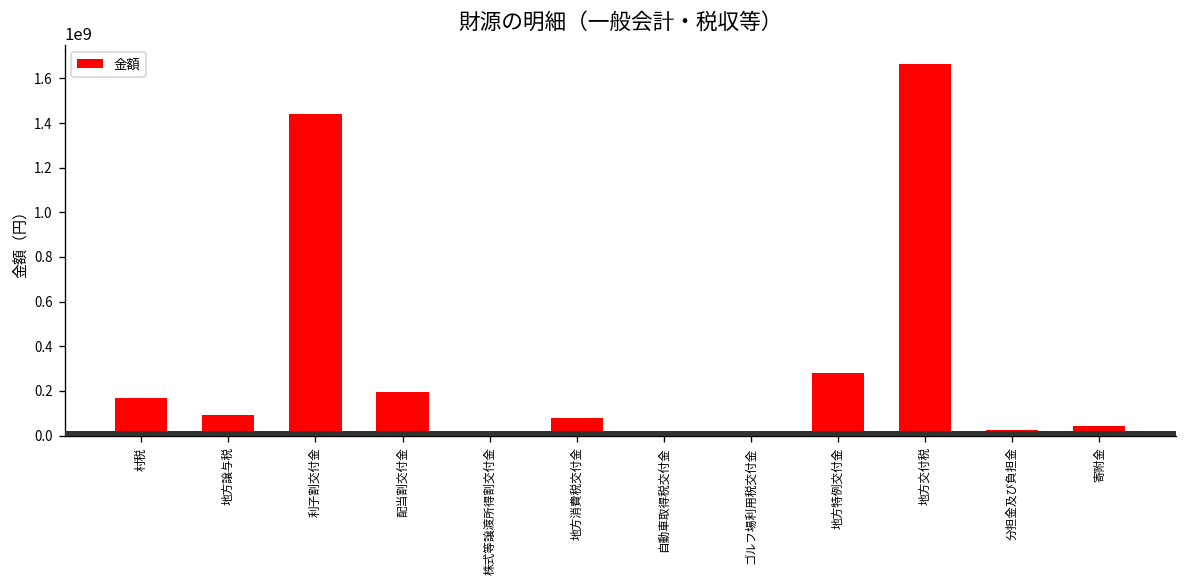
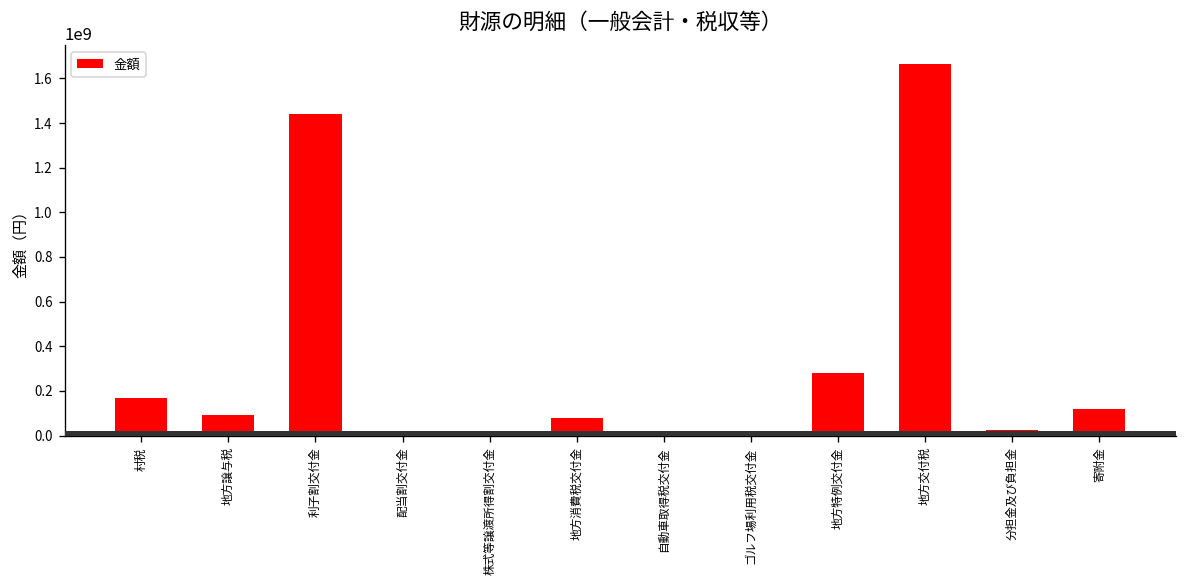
  {
    "村税": 170000000,
    "地方譲与税": 90000000,
    "利子割交付金": 1440000000,
-   "配当割交付金": 200000000,
+   "配当割交付金": 0,
    "地方消費税交付金": 80000000,
    "地方特例交付金": 280000000,
    "地方交付税": 1660000000,
    "分担金及び負担金": 20000000,
-   "寄附金": 40000000
+   "寄附金": 120000000
  }
